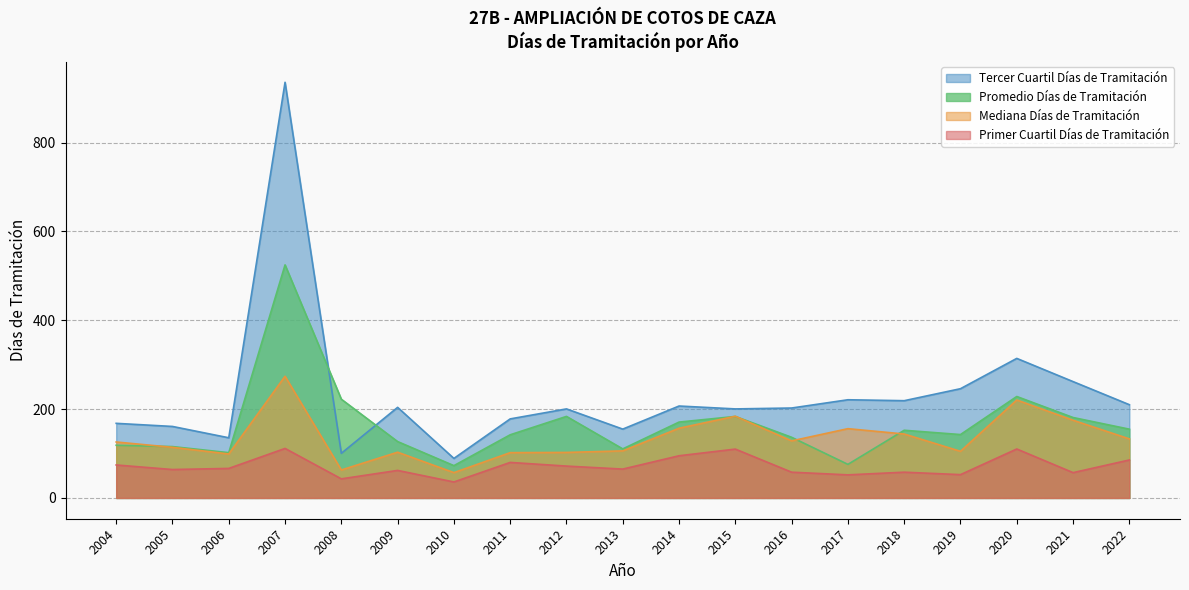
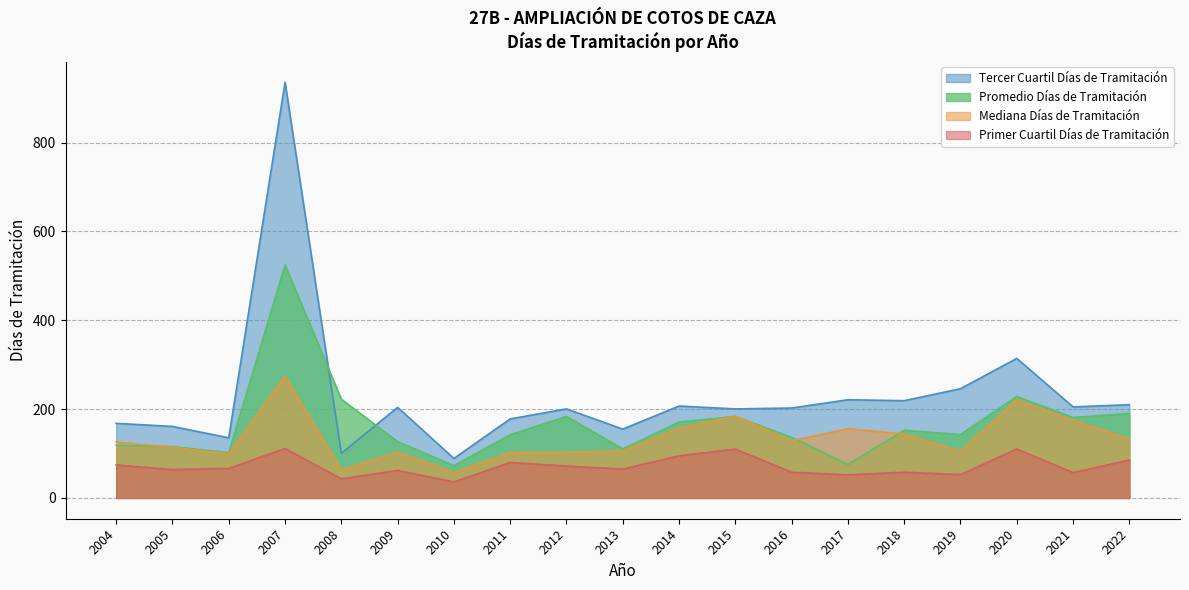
  {
    "Tercer Cuartil Días de Tramitación": {
      "2004": 170,
      "2005": 160,
      "2006": 140,
      "2007": 940,
      "2008": 100,
      "2009": 200,
      "2010": 90,
      "2011": 180,
      "2012": 200,
      "2013": 160,
      "2014": 210,
      "2015": 200,
      "2016": 200,
      "2017": 220,
      "2018": 220,
      "2019": 250,
      "2020": 310,
-     "2021": 260,
+     "2021": 210,
      "2022": 210
    },
    "Promedio Días de Tramitación": {
      "2004": 120,
      "2007": 520,
      "2008": 220,
      "2009": 130,
      "2010": 70,
      "2011": 140,
      "2012": 180,
      "2014": 170,
      "2016": 140,
      "2017": 80,
      "2018": 150,
      "2019": 140,
      "2020": 230,
      "2021": 180,
-     "2022": 150
+     "2022": 190
    }
  }
